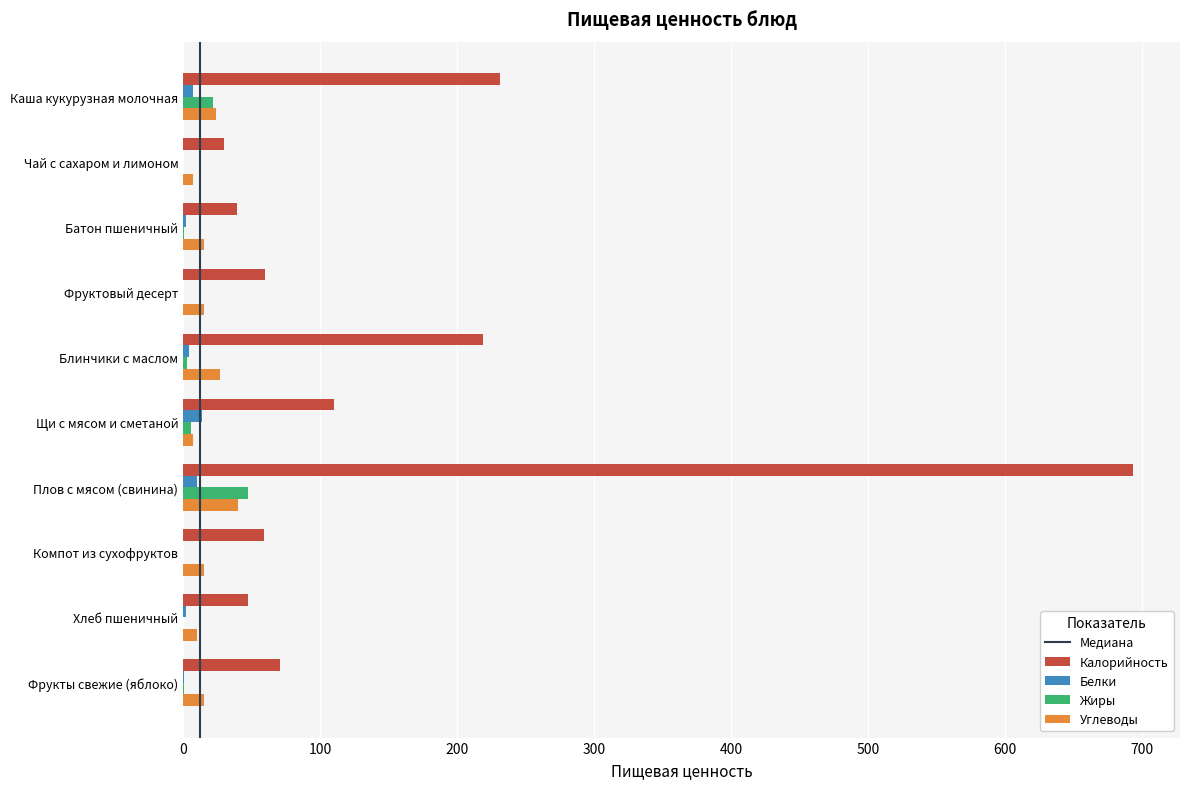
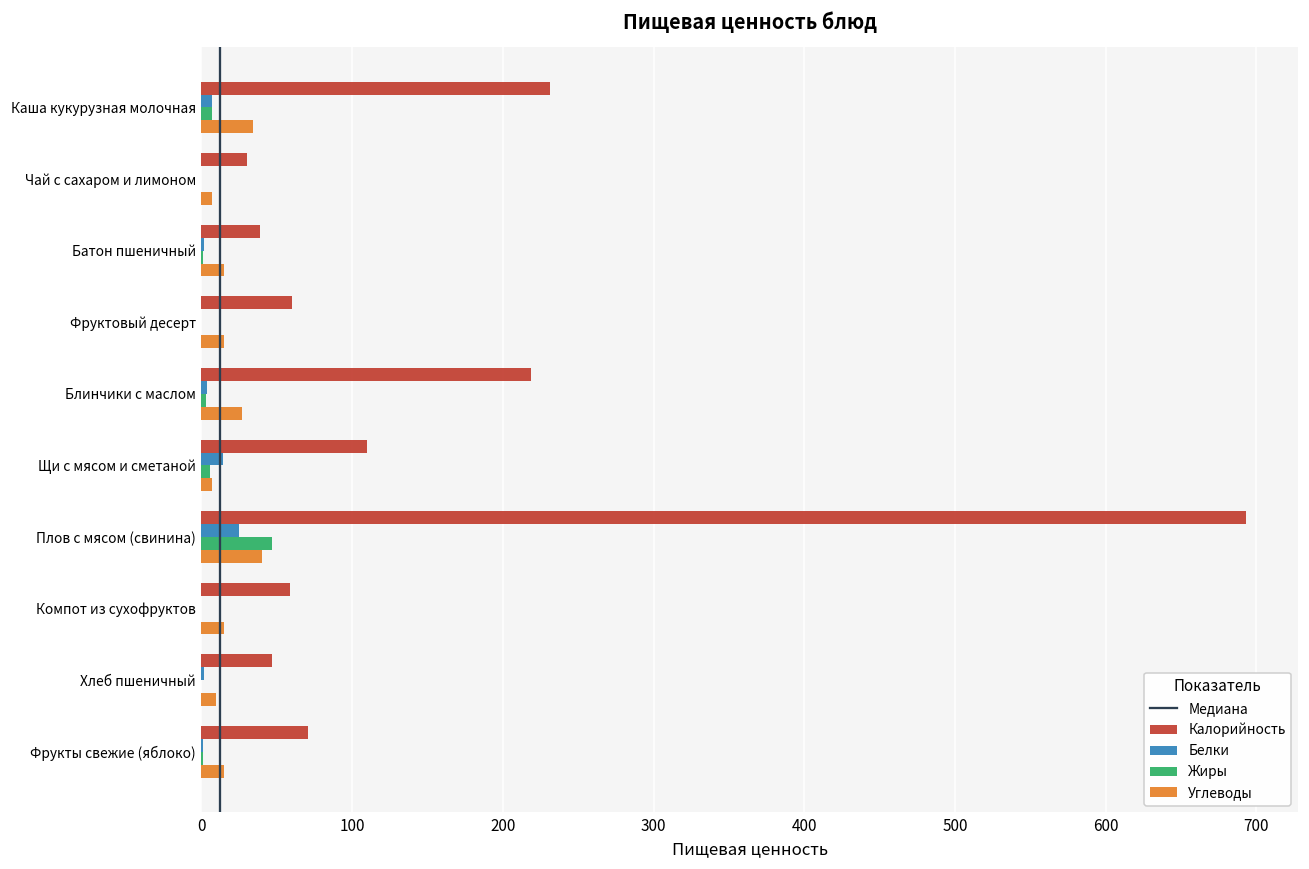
  {
    "Калорийность": {
      "Каша кукурузная молочная": 231,
      "Чай с сахаром и лимоном": 30,
      "Батон пшеничный": 39,
      "Фруктовый десерт": 60,
      "Блинчики с маслом": 219,
      "Щи с мясом и сметаной": 110,
      "Плов с мясом (свинина)": 693,
      "Компот из сухофруктов": 59,
      "Хлеб пшеничный": 47,
      "Фрукты свежие (яблоко)": 71
    },
    "Белки": {
      "Каша кукурузная молочная": 7,
      "Чай с сахаром и лимоном": 0,
      "Батон пшеничный": 2,
      "Фруктовый десерт": 0,
      "Блинчики с маслом": 4,
      "Щи с мясом и сметаной": 14,
-     "Плов с мясом (свинина)": 10,
+     "Плов с мясом (свинина)": 25,
      "Компот из сухофруктов": 0,
      "Хлеб пшеничный": 2
    },
    "Жиры": {
-     "Каша кукурузная молочная": 22,
+     "Каша кукурузная молочная": 7,
      "Чай с сахаром и лимоном": 0,
      "Фруктовый десерт": 0,
      "Блинчики с маслом": 3,
      "Щи с мясом и сметаной": 6,
      "Плов с мясом (свинина)": 47,
      "Компот из сухофруктов": 0,
      "Хлеб пшеничный": 0
    },
    "Углеводы": {
-     "Каша кукурузная молочная": 24,
+     "Каша кукурузная молочная": 34,
      "Чай с сахаром и лимоном": 7,
      "Батон пшеничный": 15,
      "Фруктовый десерт": 15,
      "Блинчики с маслом": 27,
      "Щи с мясом и сметаной": 7,
      "Плов с мясом (свинина)": 40,
      "Компот из сухофруктов": 15,
      "Хлеб пшеничный": 10,
      "Фрукты свежие (яблоко)": 15
    }
  }
